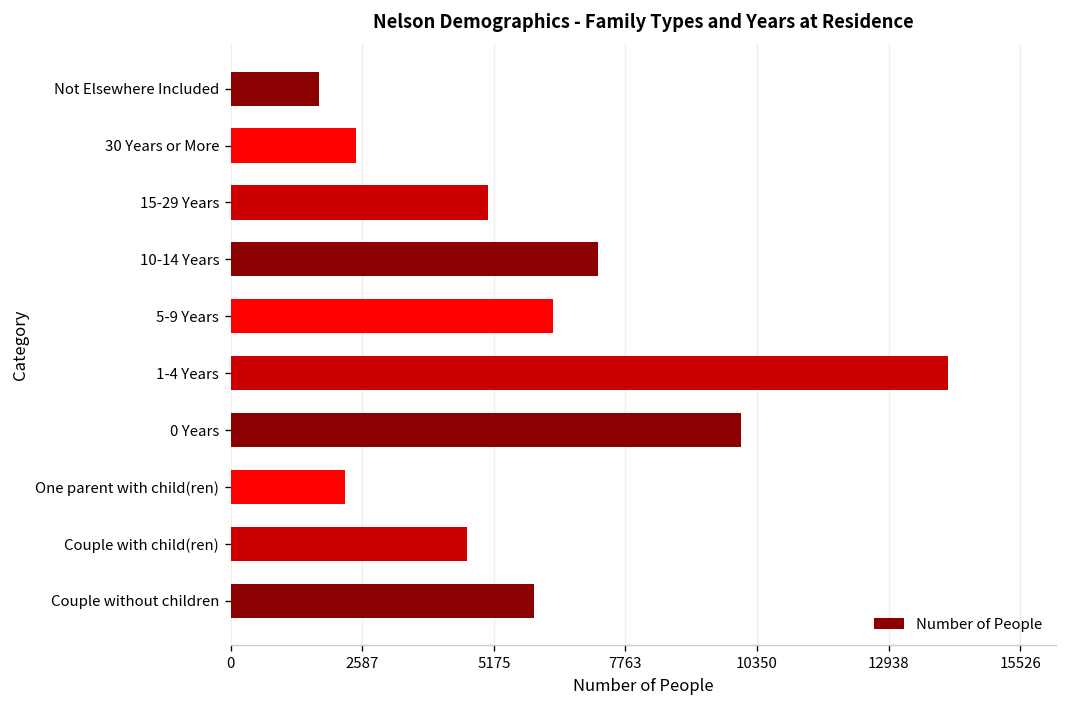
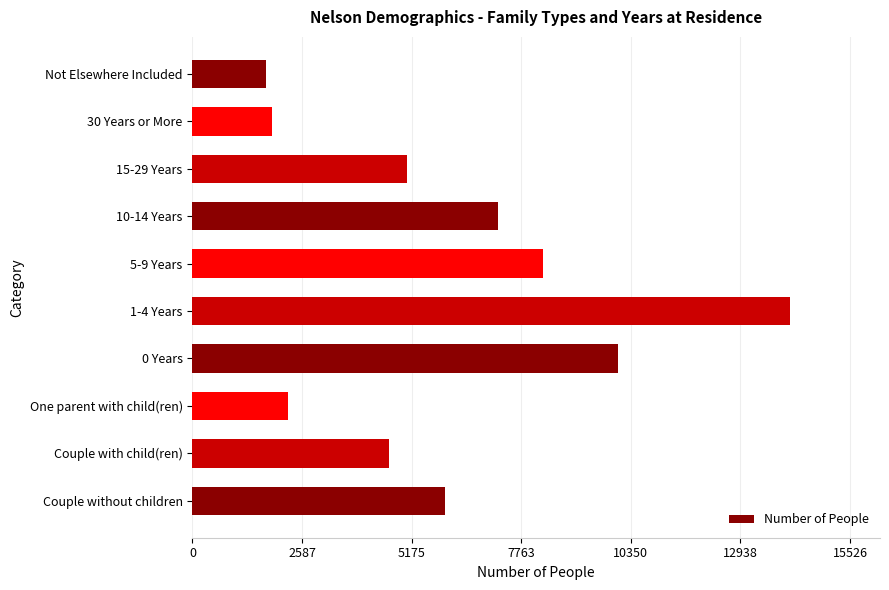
  {
    "Not Elsewhere Included": 1700,
-   "30 Years or More": 2500,
+   "30 Years or More": 1900,
    "15-29 Years": 5100,
    "10-14 Years": 7200,
-   "5-9 Years": 6300,
+   "5-9 Years": 8300,
    "1-4 Years": 14100,
    "0 Years": 10000,
    "One parent with child(ren)": 2300,
    "Couple with child(ren)": 4600,
    "Couple without children": 6000
  }
